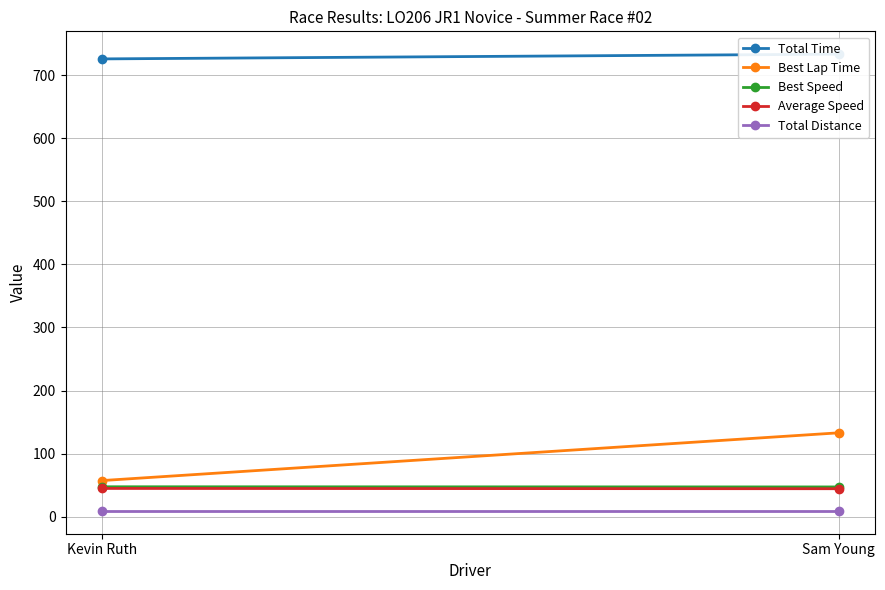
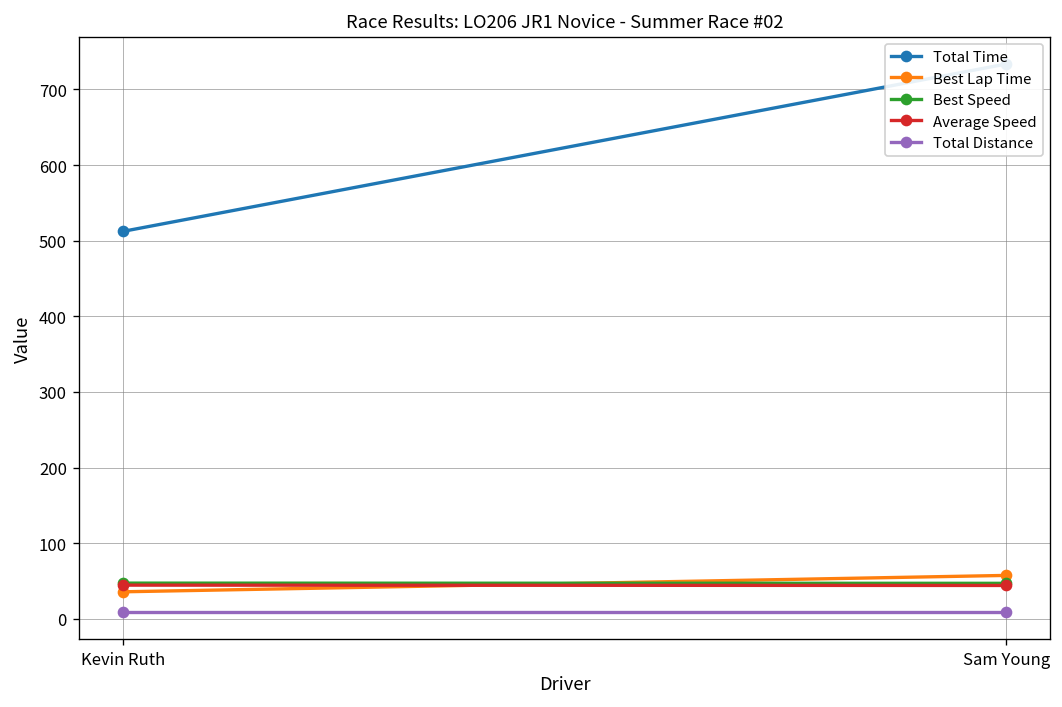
  {
    "Total Time": {
-     "Kevin Ruth": 730
+     "Kevin Ruth": 510
    },
    "Best Lap Time": {
-     "Kevin Ruth": 60,
-     "Sam Young": 130
+     "Kevin Ruth": 40,
+     "Sam Young": 60
    },
    "Total Distance": {
      "Kevin Ruth": 10,
      "Sam Young": 10
    }
  }
